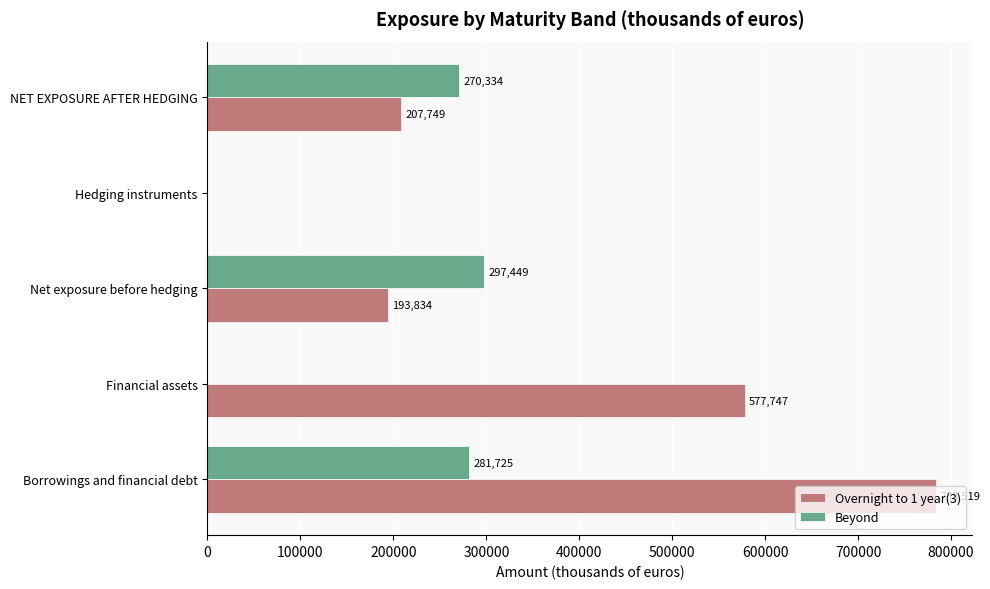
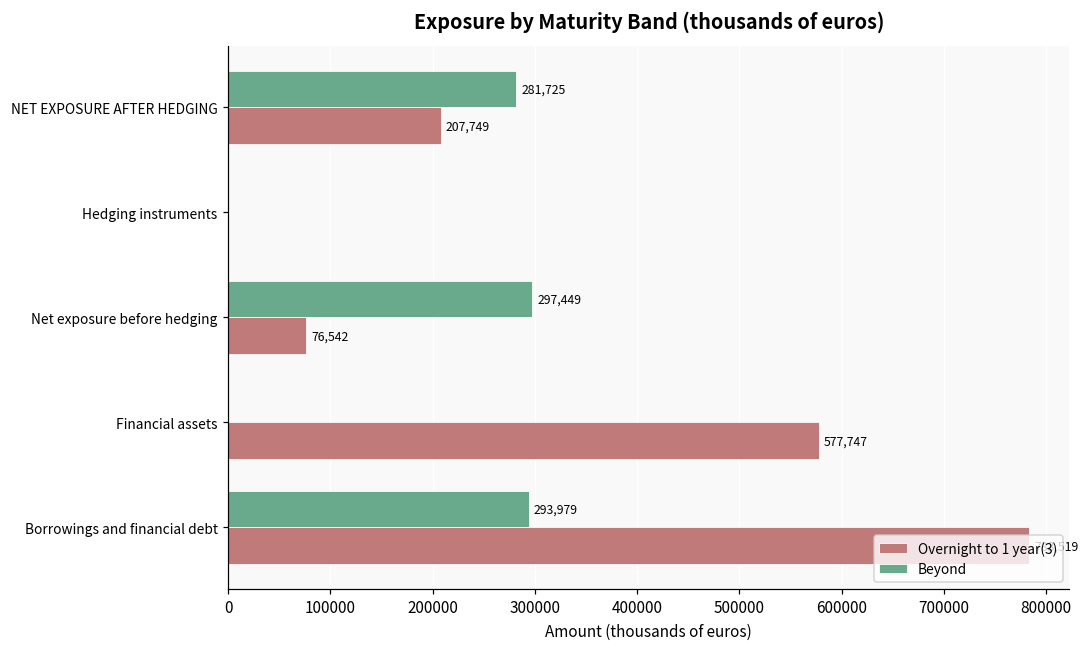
  {
    "Overnight to 1 year(3)": {
      "NET EXPOSURE AFTER HEDGING": "207,749",
-     "Net exposure before hedging": "193,834",
+     "Net exposure before hedging": "76,542",
      "Financial assets": "577,747"
    },
    "Beyond": {
-     "NET EXPOSURE AFTER HEDGING": "270,334",
+     "NET EXPOSURE AFTER HEDGING": "281,725",
      "Net exposure before hedging": "297,449",
-     "Borrowings and financial debt": "281,725"
+     "Borrowings and financial debt": "293,979"
    }
  }
